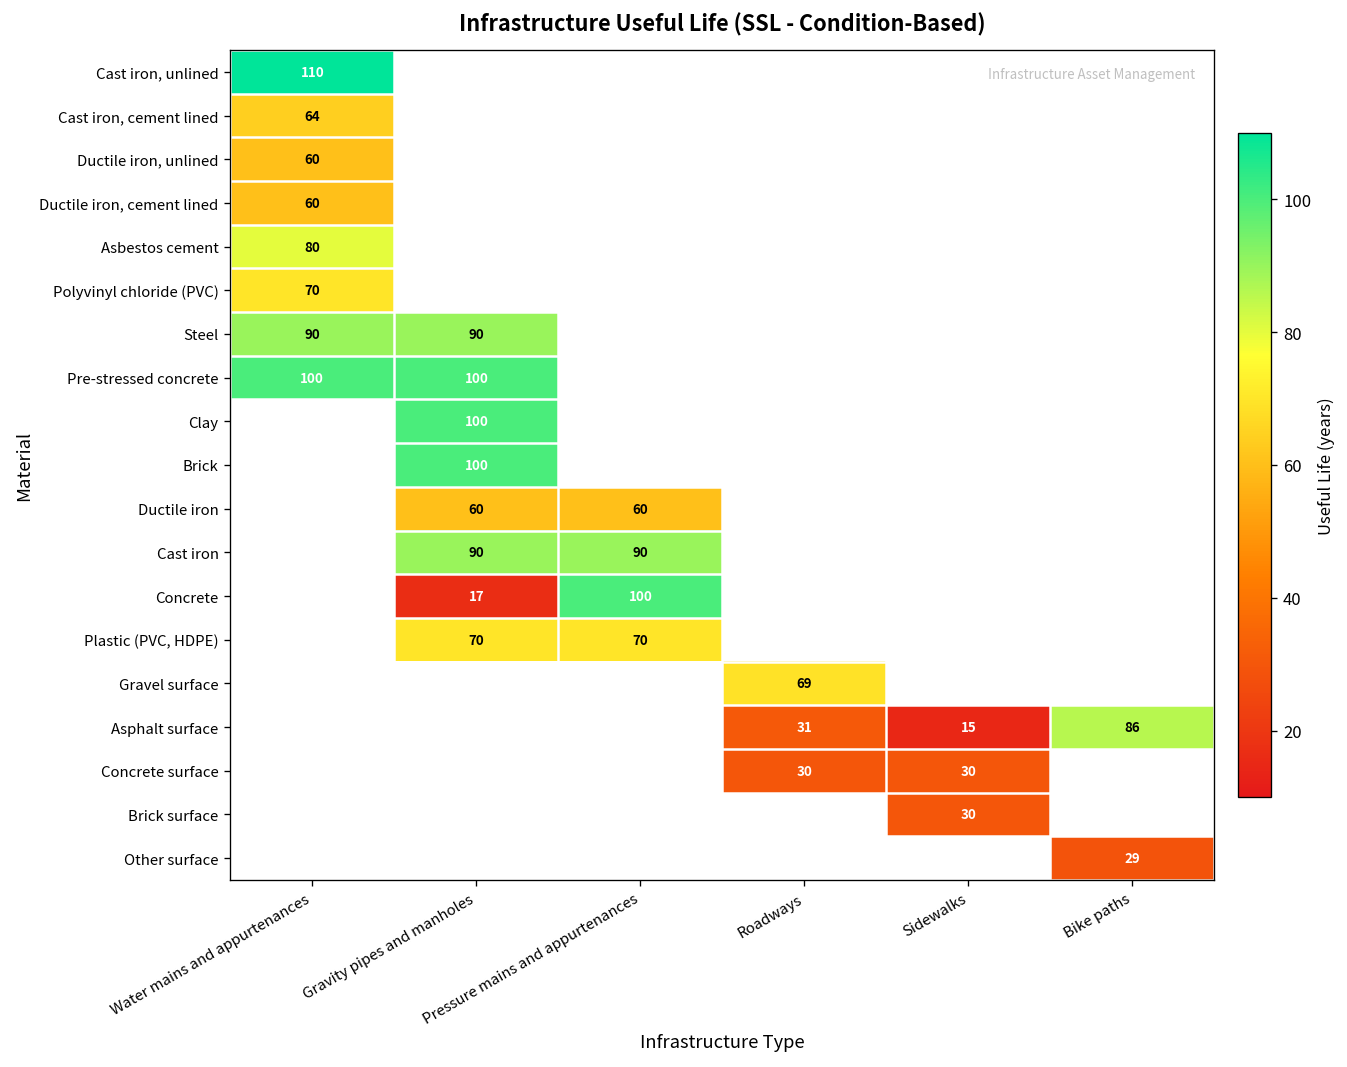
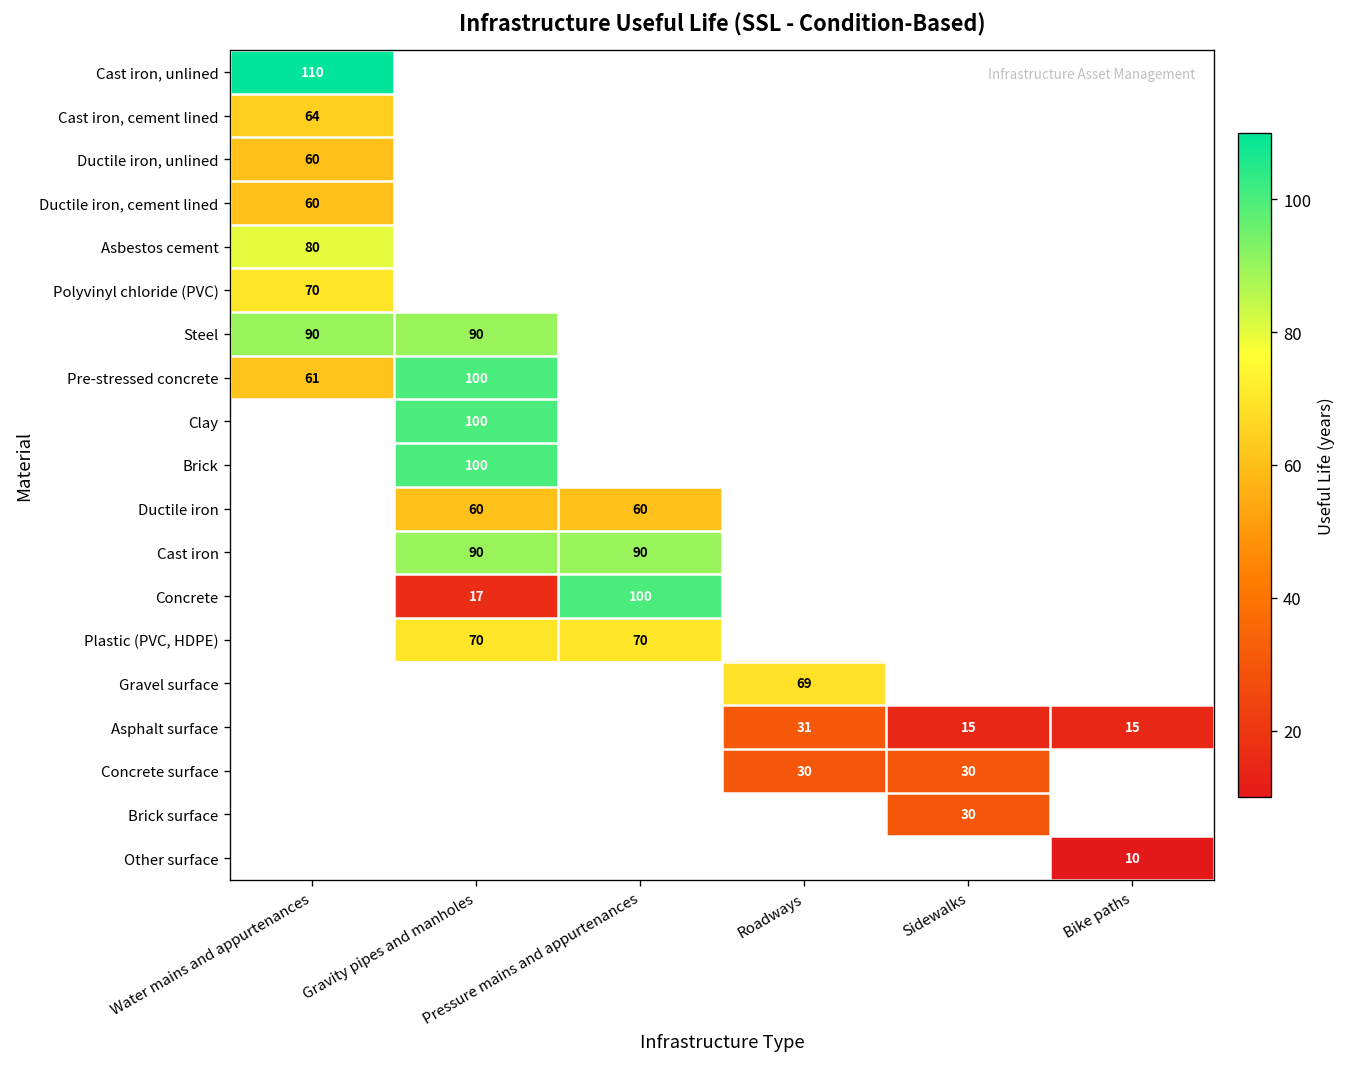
  {
    "Cast iron, unlined": {
      "Water mains and appurtenances": 110
    },
    "Cast iron, cement lined": {
      "Water mains and appurtenances": 64
    },
    "Ductile iron, unlined": {
      "Water mains and appurtenances": 60
    },
    "Ductile iron, cement lined": {
      "Water mains and appurtenances": 60
    },
    "Asbestos cement": {
      "Water mains and appurtenances": 80
    },
    "Polyvinyl chloride (PVC)": {
      "Water mains and appurtenances": 70
    },
    "Steel": {
      "Water mains and appurtenances": 90,
      "Gravity pipes and manholes": 90
    },
    "Pre-stressed concrete": {
-     "Water mains and appurtenances": 100,
+     "Water mains and appurtenances": 61,
      "Gravity pipes and manholes": 100
    },
    "Clay": {
      "Gravity pipes and manholes": 100
    },
    "Brick": {
      "Gravity pipes and manholes": 100
    },
    "Ductile iron": {
      "Gravity pipes and manholes": 60,
      "Pressure mains and appurtenances": 60
    },
    "Cast iron": {
      "Gravity pipes and manholes": 90,
      "Pressure mains and appurtenances": 90
    },
    "Concrete": {
      "Gravity pipes and manholes": 17,
      "Pressure mains and appurtenances": 100
    },
    "Plastic (PVC, HDPE)": {
      "Gravity pipes and manholes": 70,
      "Pressure mains and appurtenances": 70
    },
    "Gravel surface": {
      "Roadways": 69
    },
    "Asphalt surface": {
      "Roadways": 31,
      "Sidewalks": 15,
-     "Bike paths": 86
+     "Bike paths": 15
    },
    "Concrete surface": {
      "Roadways": 30,
      "Sidewalks": 30
    },
    "Brick surface": {
      "Sidewalks": 30
    },
    "Other surface": {
-     "Bike paths": 29
+     "Bike paths": 10
    }
  }
